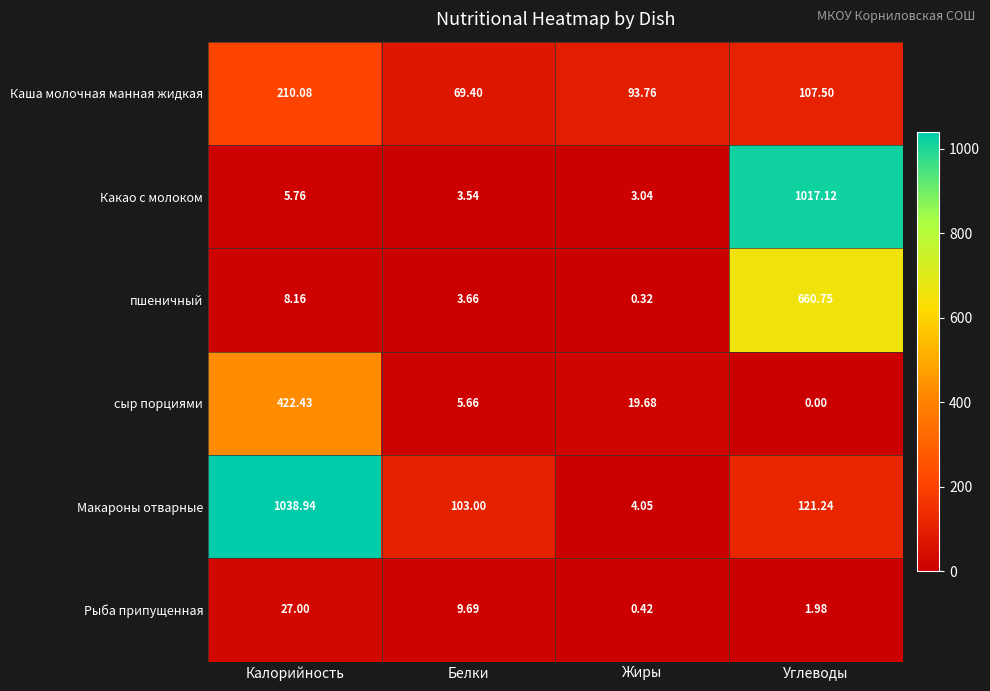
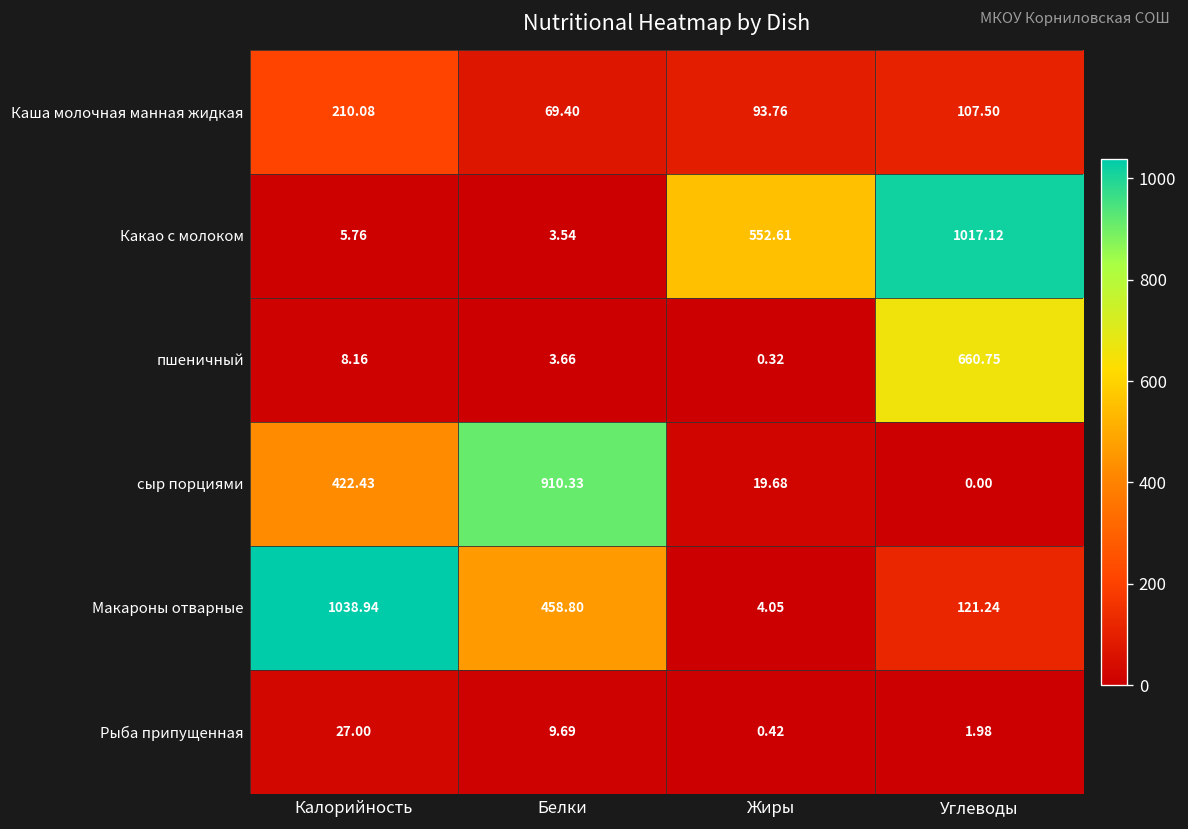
  {
    "Каша молочная манная жидкая": {
      "Калорийность": 210.08,
      "Белки": 69.40,
      "Жиры": 93.76,
      "Углеводы": 107.50
    },
    "Какао с молоком": {
      "Калорийность": 5.76,
      "Белки": 3.54,
-     "Жиры": 3.04,
+     "Жиры": 552.61,
      "Углеводы": 1017.12
    },
    "пшеничный": {
      "Калорийность": 8.16,
      "Белки": 3.66,
      "Жиры": 0.32,
      "Углеводы": 660.75
    },
    "сыр порциями": {
      "Калорийность": 422.43,
-     "Белки": 5.66,
+     "Белки": 910.33,
      "Жиры": 19.68,
      "Углеводы": 0.00
    },
    "Макароны отварные": {
      "Калорийность": 1038.94,
-     "Белки": 103.00,
+     "Белки": 458.80,
      "Жиры": 4.05,
      "Углеводы": 121.24
    },
    "Рыба припущенная": {
      "Калорийность": 27.00,
      "Белки": 9.69,
      "Жиры": 0.42,
      "Углеводы": 1.98
    }
  }
